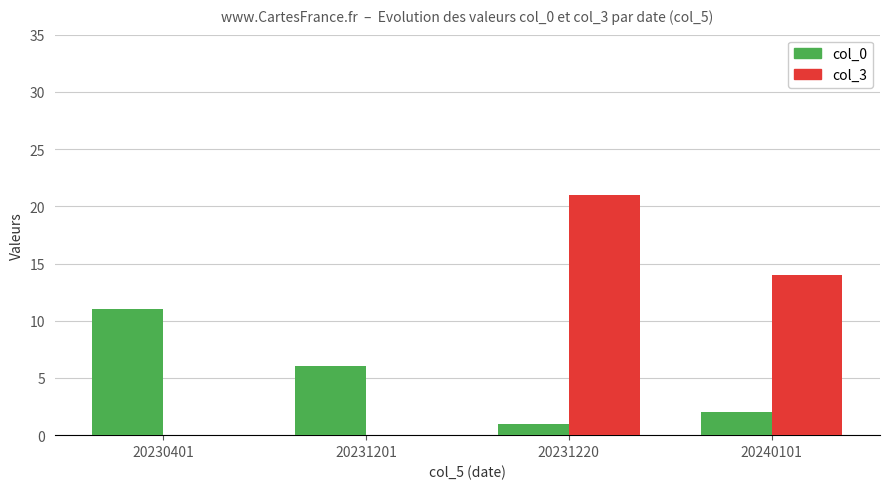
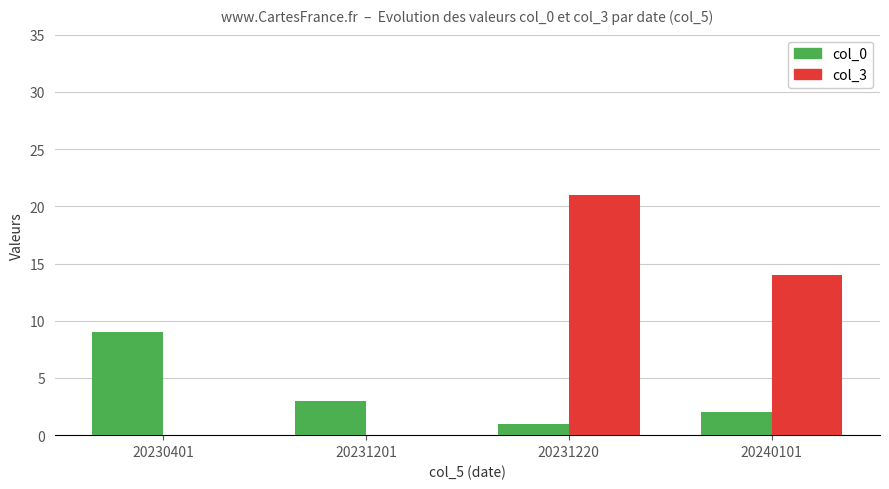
  {
    "col_0": {
-     "20230401": 11,
-     "20231201": 6,
+     "20230401": 9,
+     "20231201": 3,
      "20231220": 1,
      "20240101": 2
    },
    "col_3": {
      "20230401": 0,
      "20231201": 0,
      "20231220": 21,
      "20240101": 14
    }
  }
